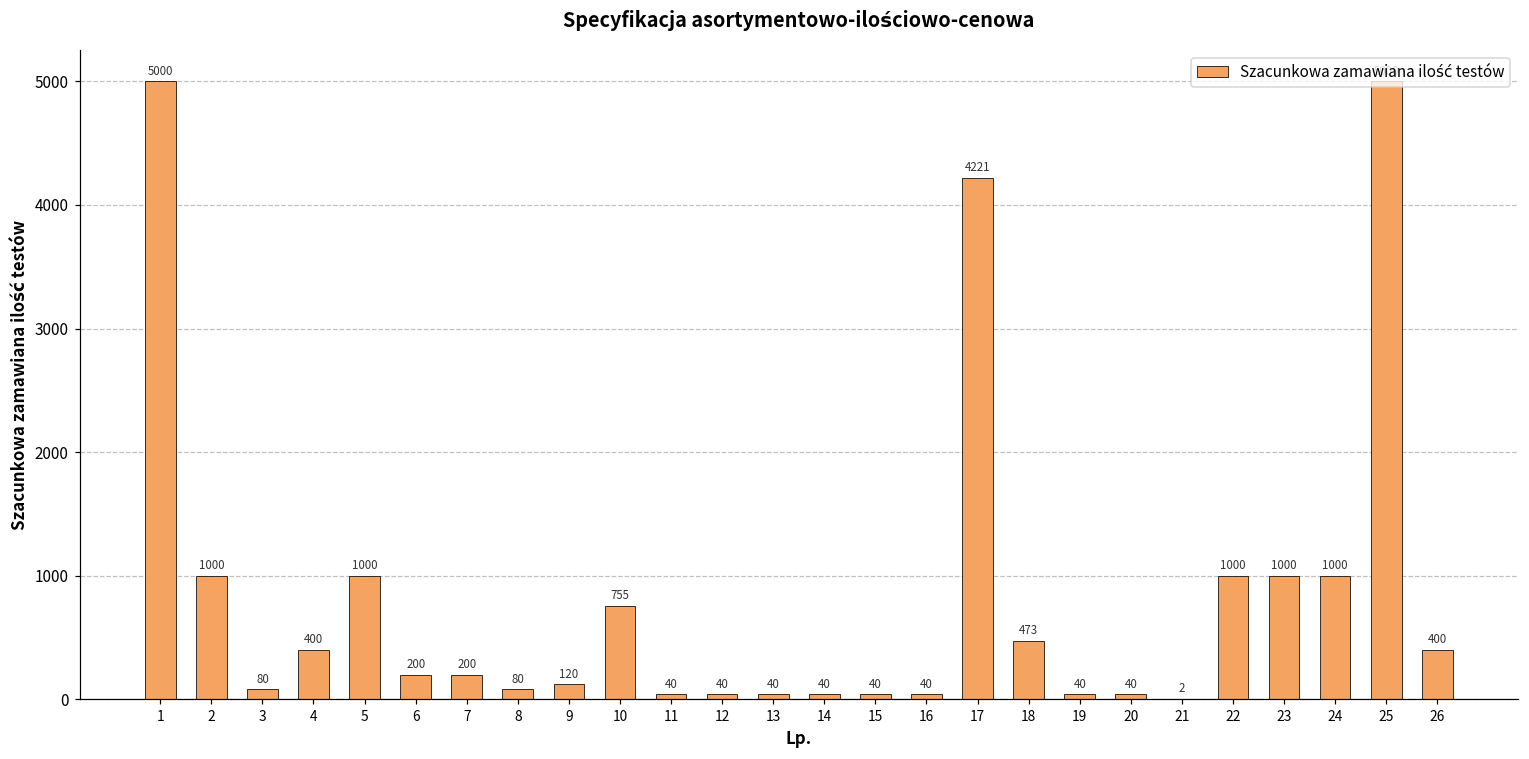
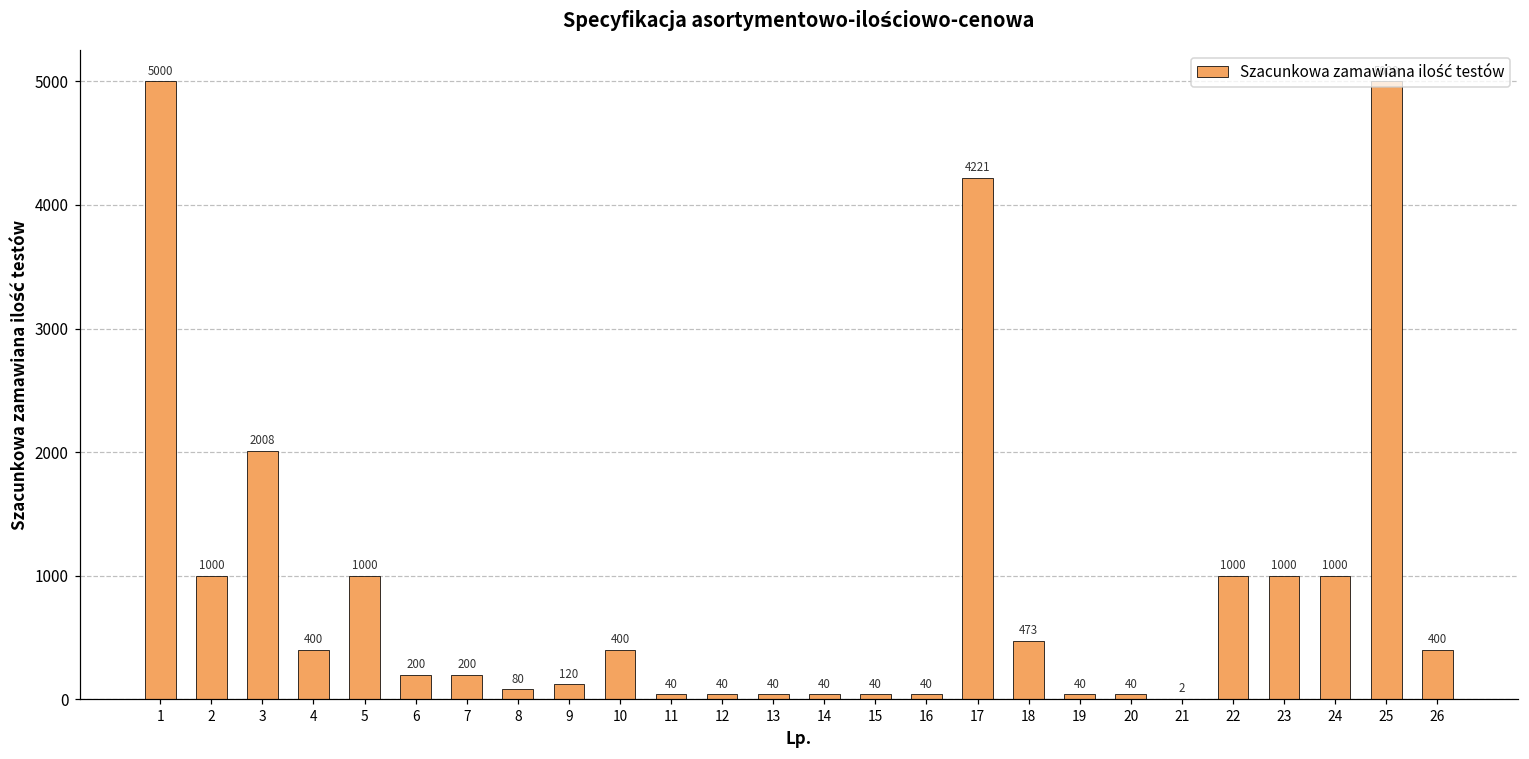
  {
    "1": 5000,
    "2": 1000,
-   "3": 80,
+   "3": 2008,
    "4": 400,
    "5": 1000,
    "6": 200,
    "7": 200,
    "8": 80,
    "9": 120,
-   "10": 755,
+   "10": 400,
    "11": 40,
    "12": 40,
    "13": 40,
    "14": 40,
    "15": 40,
    "16": 40,
    "17": 4221,
    "18": 473,
    "19": 40,
    "20": 40,
    "21": 2,
    "22": 1000,
    "23": 1000,
    "24": 1000,
    "26": 400
  }
